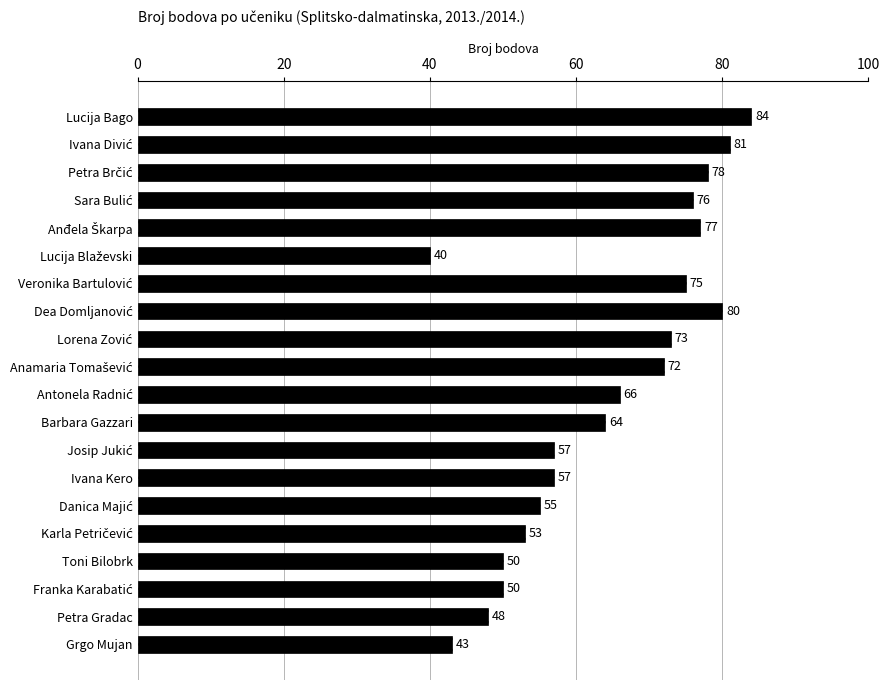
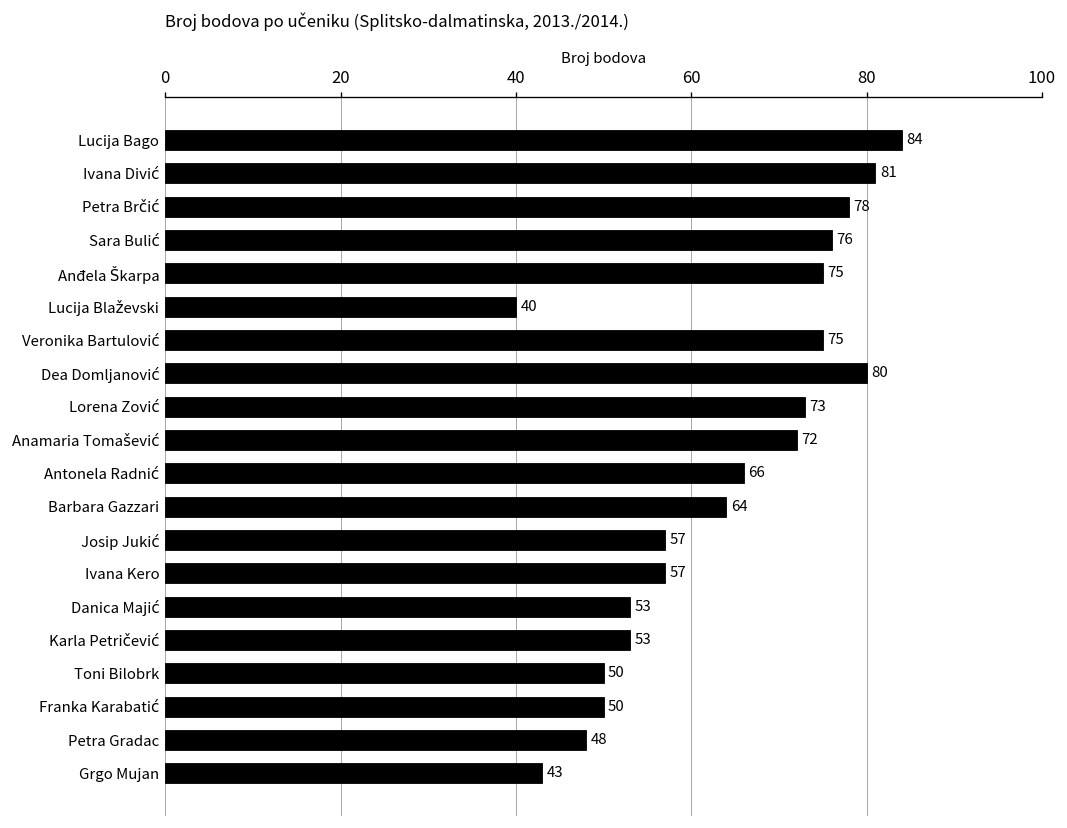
  {
    "Lucija Bago": 84,
    "Ivana Divić": 81,
    "Petra Brčić": 78,
    "Sara Bulić": 76,
-   "Anđela Škarpa": 77,
+   "Anđela Škarpa": 75,
    "Lucija Blaževski": 40,
    "Veronika Bartulović": 75,
    "Dea Domljanović": 80,
    "Lorena Zović": 73,
    "Anamaria Tomašević": 72,
    "Antonela Radnić": 66,
    "Barbara Gazzari": 64,
    "Josip Jukić": 57,
    "Ivana Kero": 57,
-   "Danica Majić": 55,
+   "Danica Majić": 53,
    "Karla Petričević": 53,
    "Toni Bilobrk": 50,
    "Franka Karabatić": 50,
    "Petra Gradac": 48,
    "Grgo Mujan": 43
  }
